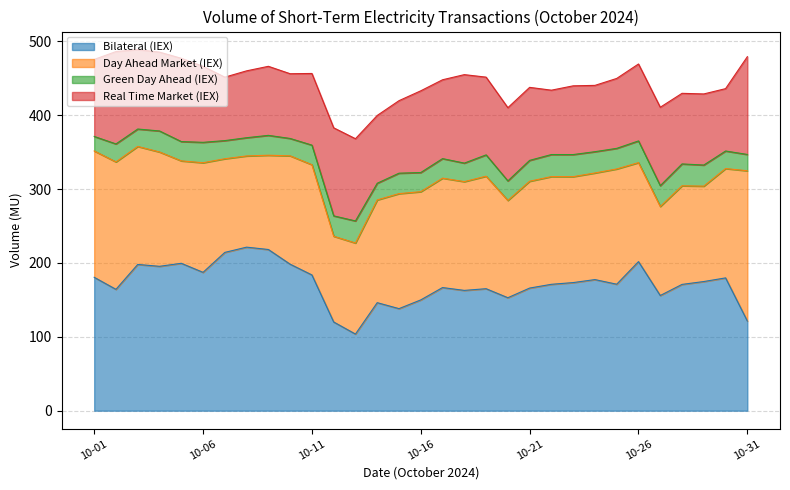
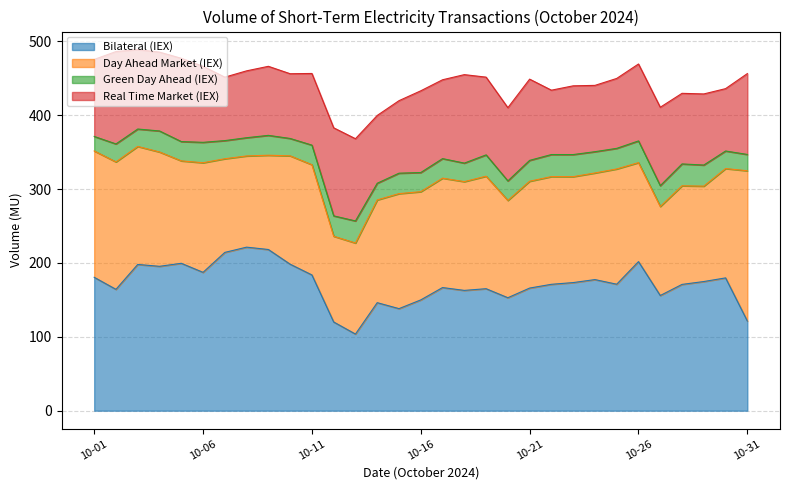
  {
    "Bilateral (IEX)": {
      "10-01": 180,
      "10-06": 190,
      "10-11": 180,
      "10-16": 150,
      "10-21": 170,
      "10-26": 200,
      "10-31": 120
    },
    "Day Ahead Market (IEX)": {
      "10-01": 170,
      "10-06": 150,
      "10-11": 150,
      "10-16": 150,
      "10-21": 140,
      "10-26": 130,
      "10-31": 200
    },
    "Green Day Ahead (IEX)": {
      "10-01": 20,
      "10-06": 30,
      "10-11": 30,
      "10-16": 30,
      "10-21": 30,
      "10-26": 30,
      "10-31": 20
    },
    "Real Time Market (IEX)": {
      "10-11": 100,
      "10-16": 110,
-     "10-21": 100,
+     "10-21": 110,
      "10-26": 100,
-     "10-31": 130
+     "10-31": 110
    }
  }
